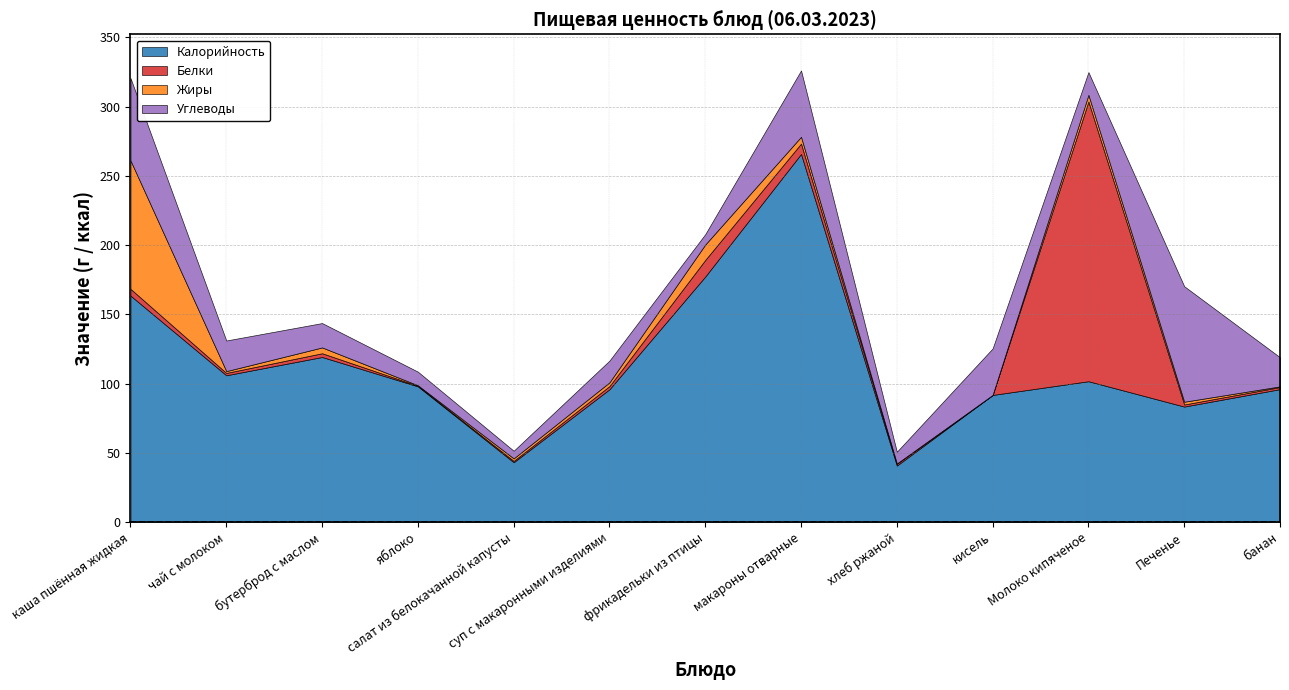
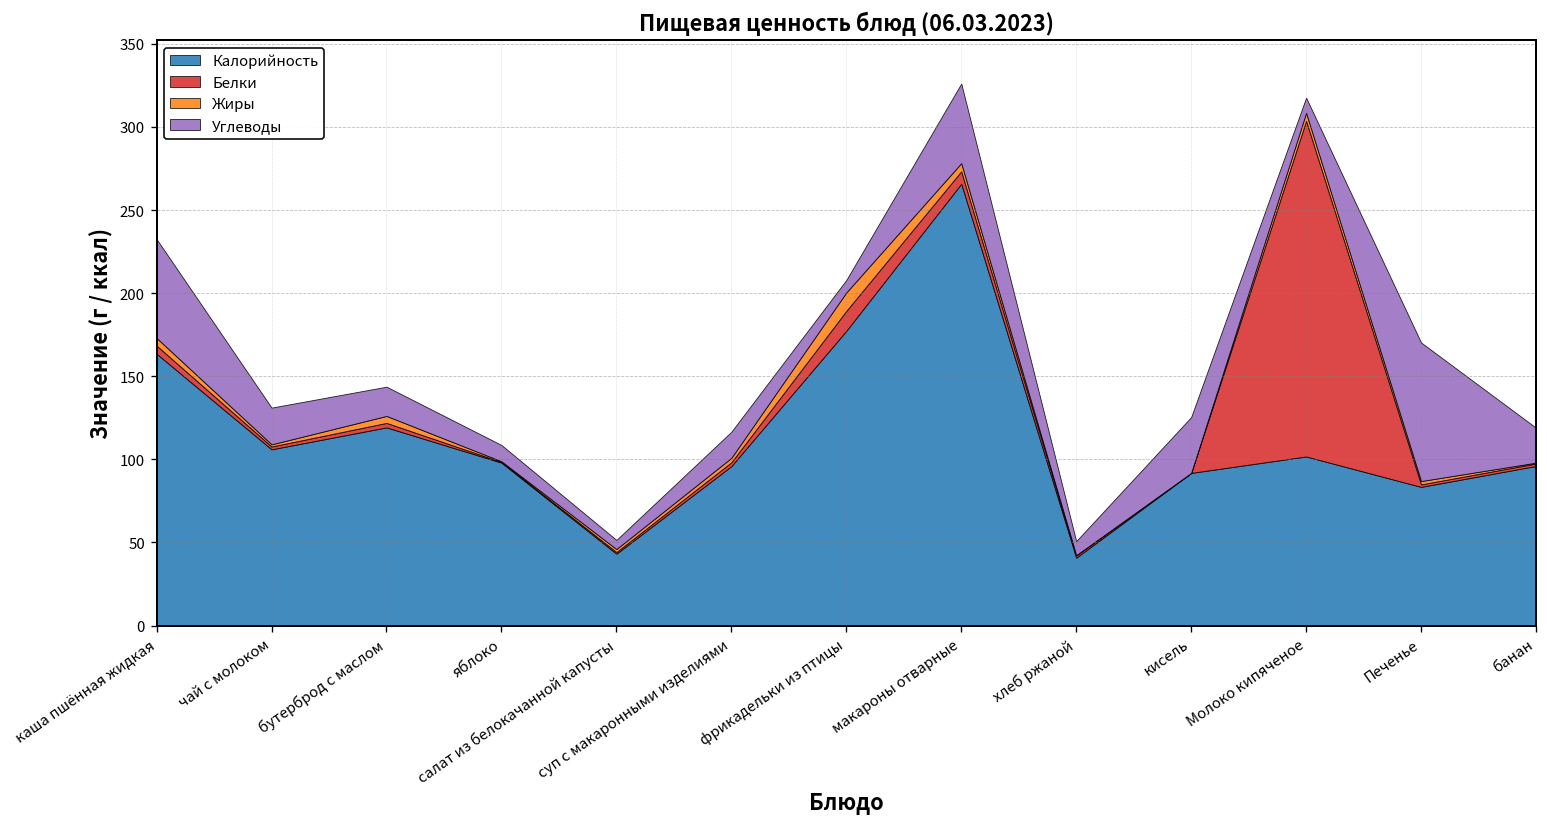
  {
    "Калорийность": {
      "каша пшённая жидкая": 164,
      "бутерброд с маслом": 119,
      "суп с макаронными изделиями": 96,
      "фрикадельки из птицы": 177,
      "макароны отварные": 266,
      "Молоко кипяченое": 102
    },
    "Белки": {
      "каша пшённая жидкая": 5,
      "бутерброд с маслом": 3,
      "суп с макаронными изделиями": 2,
      "фрикадельки из птицы": 12,
      "макароны отварные": 8,
      "Молоко кипяченое": 202
    },
    "Жиры": {
-     "каша пшённая жидкая": 93,
+     "каша пшённая жидкая": 5,
      "бутерброд с маслом": 4,
      "суп с макаронными изделиями": 3,
      "фрикадельки из птицы": 11,
      "макароны отварные": 5,
      "Молоко кипяченое": 5,
      "Печенье": 2
    },
    "Углеводы": {
      "каша пшённая жидкая": 60,
      "чай с молоком": 22,
      "бутерброд с маслом": 18,
      "яблоко": 10,
      "салат из белокачанной капусты": 6,
      "суп с макаронными изделиями": 16,
      "фрикадельки из птицы": 8,
      "макароны отварные": 48,
      "хлеб ржаной": 9,
      "кисель": 34,
-     "Молоко кипяченое": 16,
+     "Молоко кипяченое": 9,
      "Печенье": 83,
      "банан": 21
    }
  }
